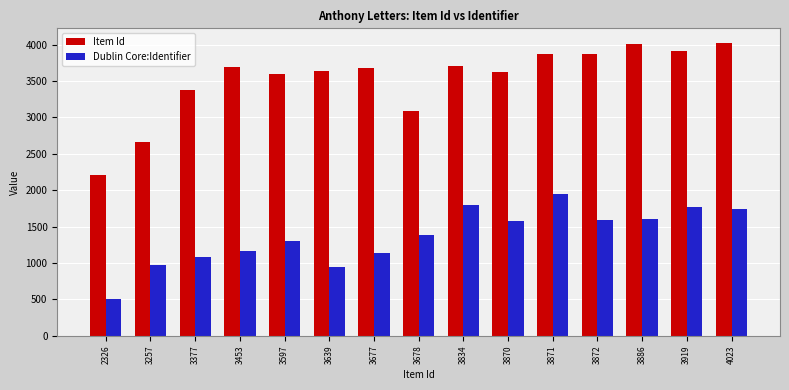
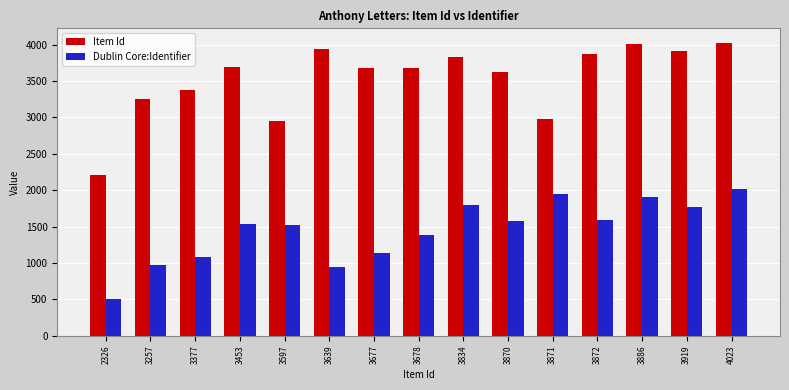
  {
    "Item Id": {
      "2326": 2200,
-     "3257": 2700,
+     "3257": 3300,
      "3377": 3400,
      "3453": 3700,
-     "3597": 3600,
-     "3639": 3600,
+     "3597": 2900,
+     "3639": 3900,
      "3677": 3700,
-     "3678": 3100,
-     "3834": 3700,
+     "3678": 3700,
+     "3834": 3800,
      "3870": 3600,
-     "3871": 3900,
+     "3871": 3000,
      "3872": 3900,
      "3886": 4000,
      "3919": 3900,
      "4023": 4000
    },
    "Dublin Core:Identifier": {
      "2326": 500,
      "3257": 1000,
      "3377": 1100,
-     "3453": 1200,
-     "3597": 1300,
+     "3453": 1500,
+     "3597": 1500,
      "3639": 900,
      "3677": 1100,
      "3678": 1400,
      "3834": 1800,
      "3870": 1600,
      "3871": 1900,
      "3872": 1600,
-     "3886": 1600,
+     "3886": 1900,
      "3919": 1800,
-     "4023": 1700
+     "4023": 2000
    }
  }
